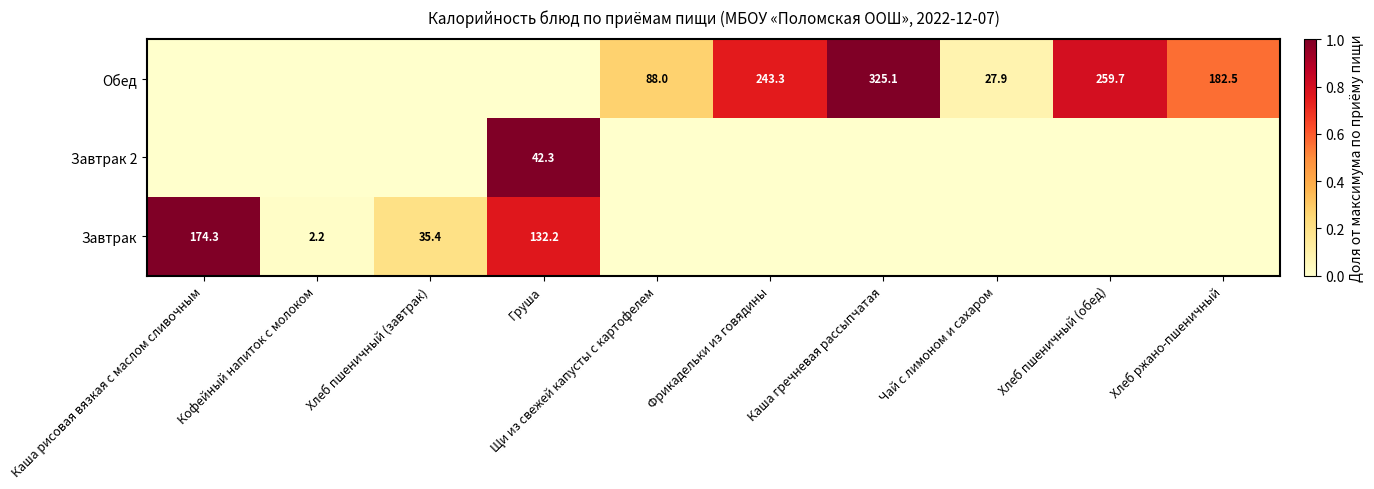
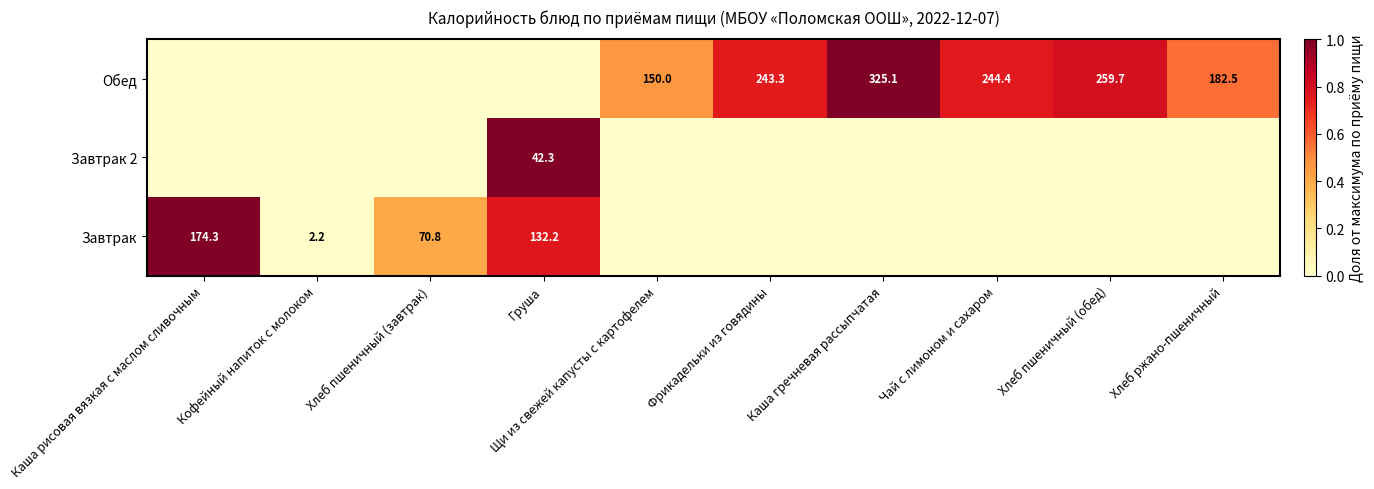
  {
    "Обед": {
-     "Щи из свежей капусты с картофелем": 88.0,
+     "Щи из свежей капусты с картофелем": 150.0,
      "Фрикадельки из говядины": 243.3,
      "Каша гречневая рассыпчатая": 325.1,
-     "Чай с лимоном и сахаром": 27.9,
+     "Чай с лимоном и сахаром": 244.4,
      "Хлеб пшеничный (обед)": 259.7,
      "Хлеб ржано-пшеничный": 182.5
    },
    "Завтрак 2": {
      "Груша": 42.3
    },
    "Завтрак": {
      "Каша рисовая вязкая с маслом сливочным": 174.3,
      "Кофейный напиток с молоком": 2.2,
-     "Хлеб пшеничный (завтрак)": 35.4,
+     "Хлеб пшеничный (завтрак)": 70.8,
      "Груша": 132.2
    }
  }
